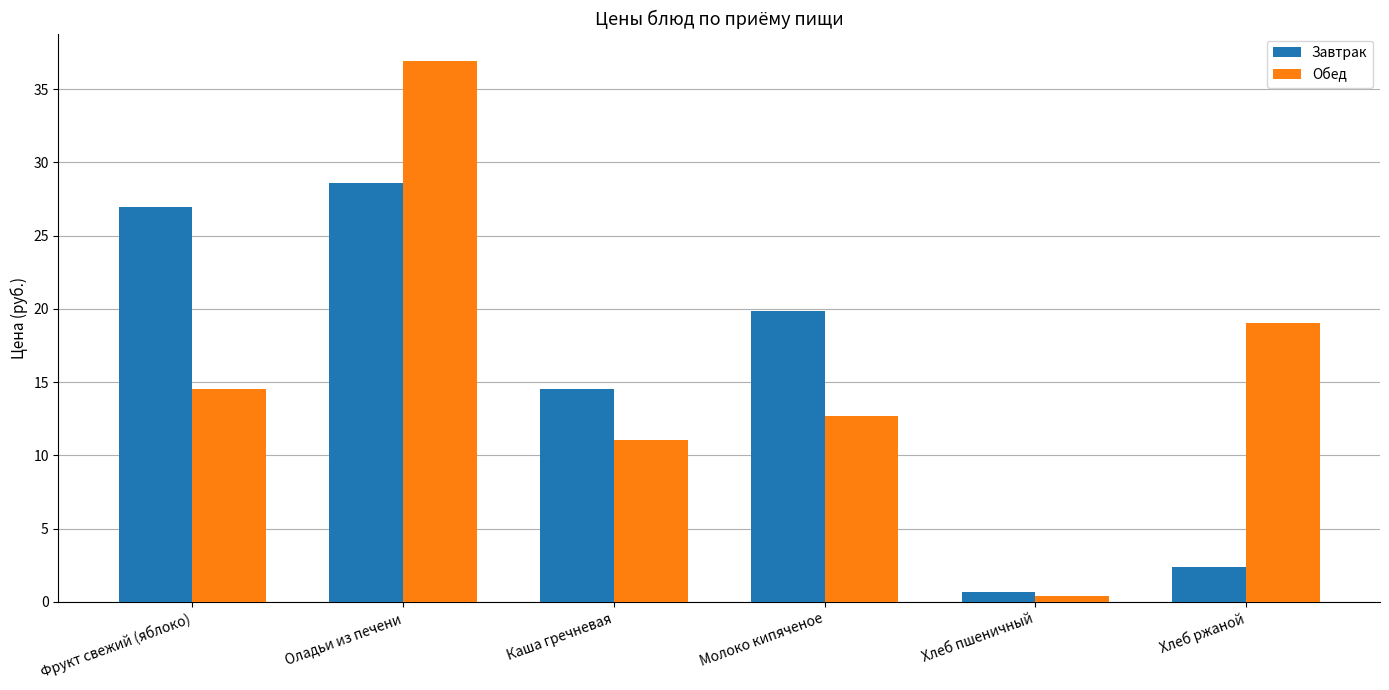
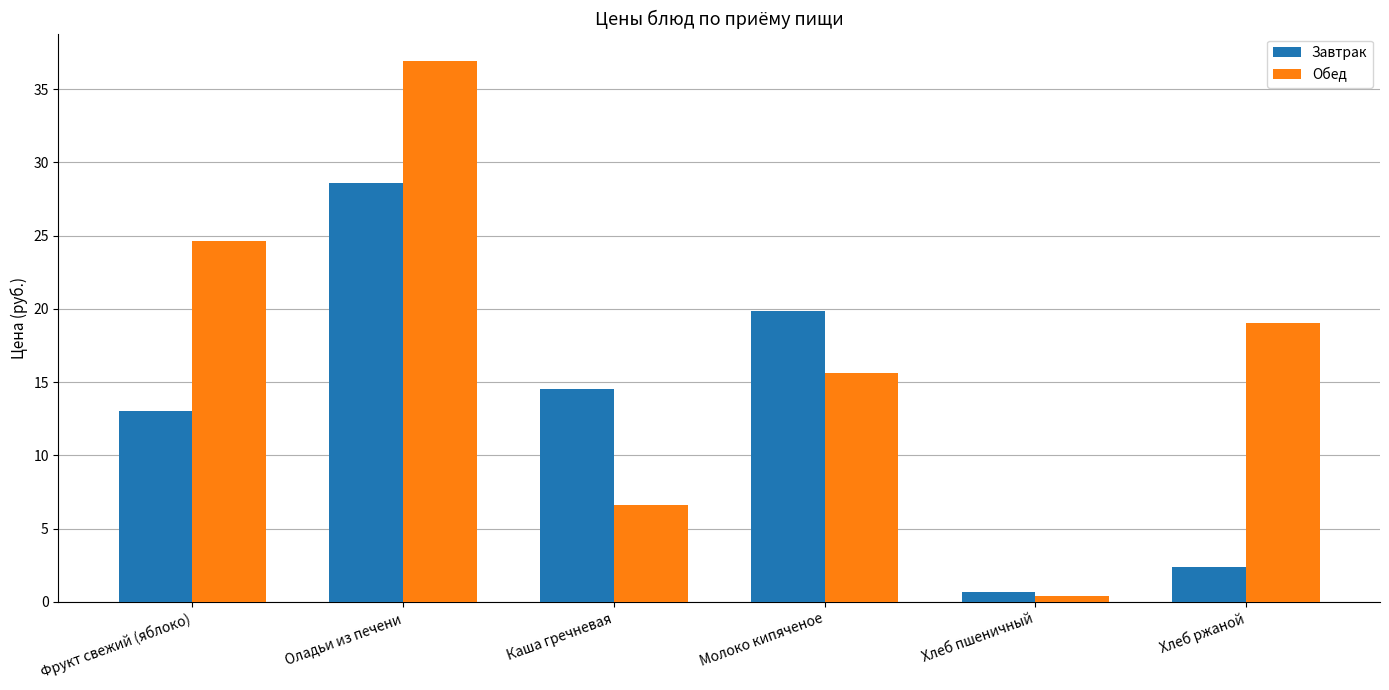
  {
    "Завтрак": {
-     "Фрукт свежий (яблоко)": 26.9,
+     "Фрукт свежий (яблоко)": 13.0,
      "Оладьи из печени": 28.6,
      "Каша гречневая": 14.6,
      "Молоко кипяченое": 19.9,
      "Хлеб пшеничный": 0.7,
      "Хлеб ржаной": 2.4
    },
    "Обед": {
-     "Фрукт свежий (яблоко)": 14.5,
+     "Фрукт свежий (яблоко)": 24.6,
      "Оладьи из печени": 37.0,
-     "Каша гречневая": 11.1,
-     "Молоко кипяченое": 12.7,
+     "Каша гречневая": 6.6,
+     "Молоко кипяченое": 15.7,
      "Хлеб пшеничный": 0.4,
      "Хлеб ржаной": 19.1
    }
  }
